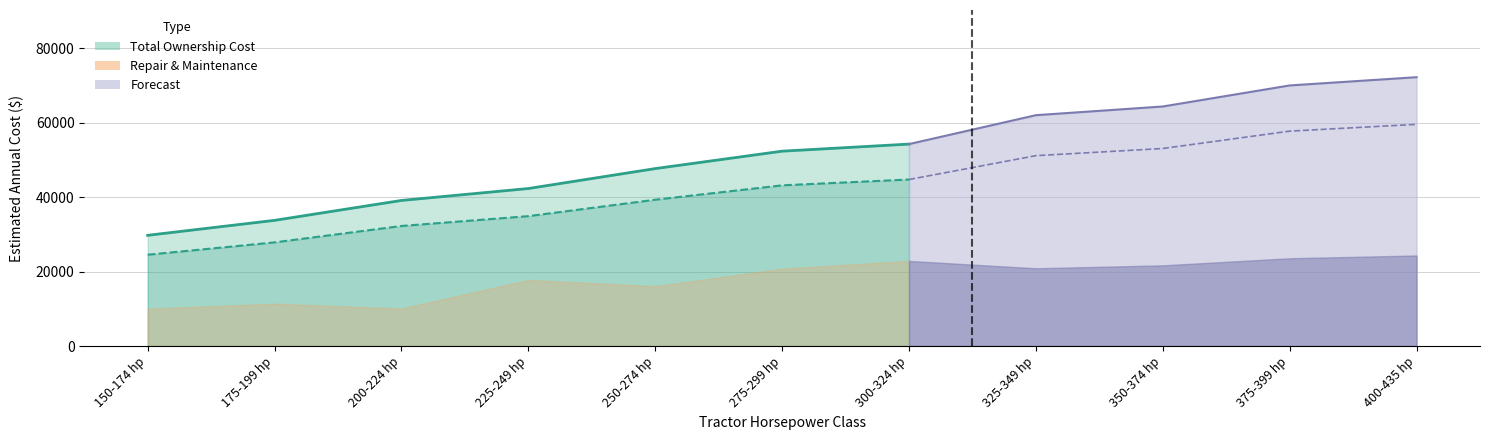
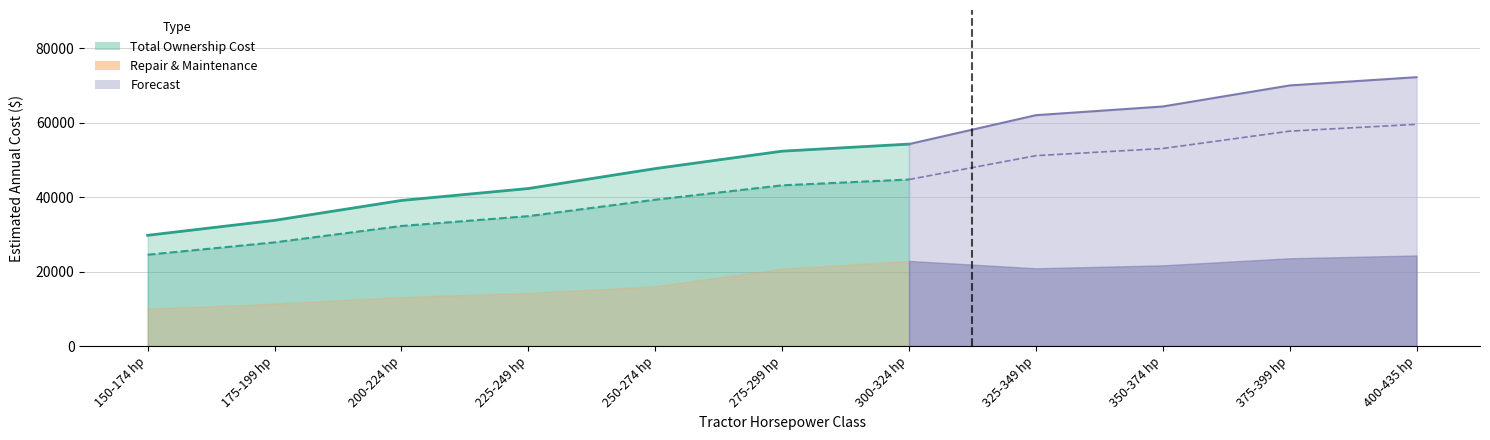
  {
    "Repair & Maintenance": {
      "150-174 hp": 10000,
      "175-199 hp": 11000,
-     "200-224 hp": 10000,
-     "225-249 hp": 18000,
+     "200-224 hp": 13000,
+     "225-249 hp": 14000,
      "250-274 hp": 16000,
      "275-299 hp": 21000
    }
  }
